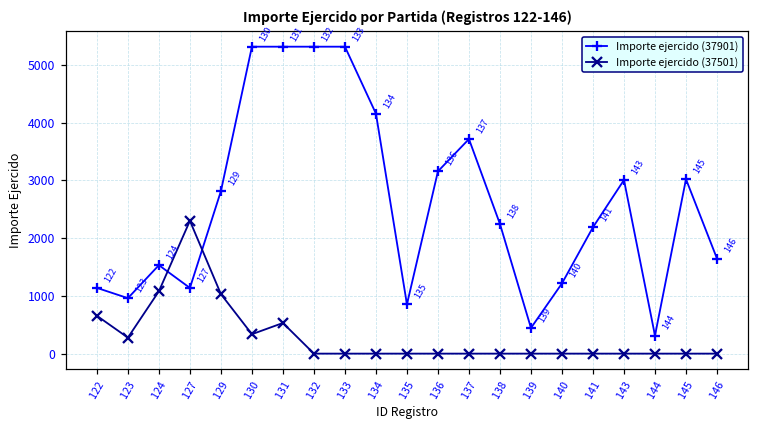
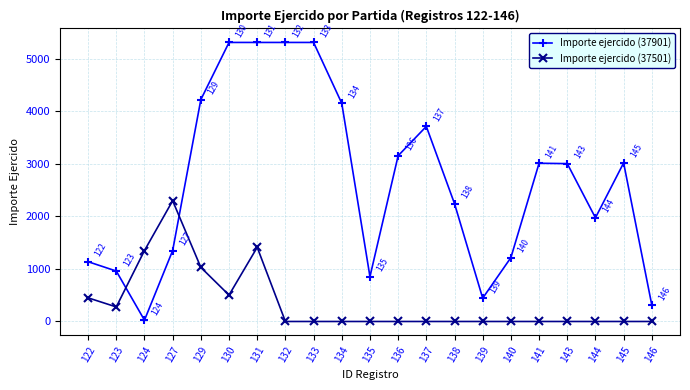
  {
    "Importe ejercido (37901)": {
-     "124": 1500,
-     "127": 1100,
-     "129": 2800,
-     "141": 2200,
-     "144": 300,
-     "146": 1600
+     "124": 0,
+     "127": 1400,
+     "129": 4200,
+     "141": 3000,
+     "144": 2000,
+     "146": 300
    },
    "Importe ejercido (37501)": {
-     "122": 700,
+     "122": 500,
      "123": 300,
-     "124": 1100,
+     "124": 1400,
      "127": 2300,
      "129": 1000,
-     "130": 300,
-     "131": 500,
+     "130": 500,
+     "131": 1400,
      "132": 0,
      "133": 0,
      "134": 0,
      "135": 0,
      "136": 0,
      "137": 0,
      "138": 0,
      "139": 0,
      "140": 0,
      "141": 0,
      "143": 0,
      "144": 0,
      "145": 0,
      "146": 0
    }
  }
